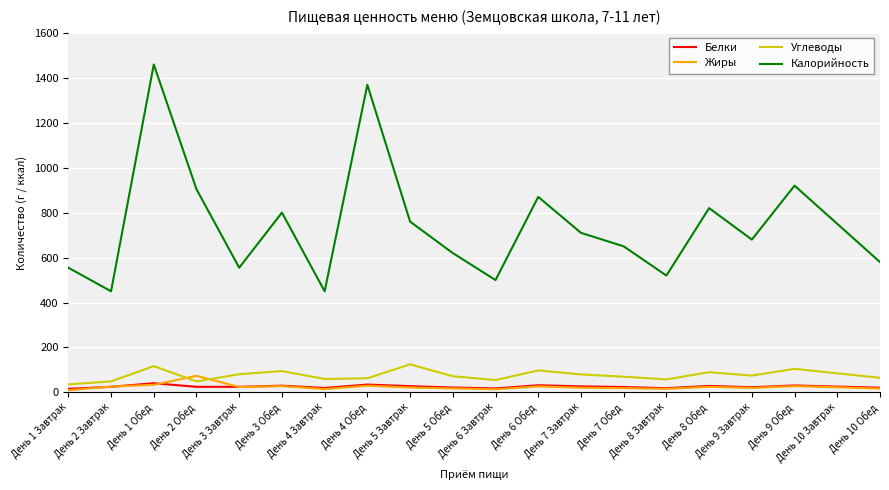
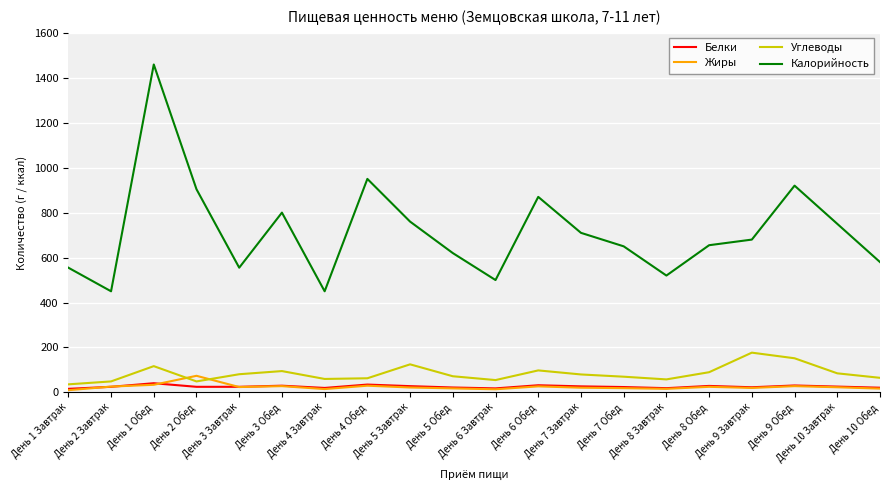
  {
    "Белки": {
      "День 2 Обед": 30
    },
    "Жиры": {
      "День 2 Обед": 70
    },
    "Углеводы": {
      "День 1 Завтрак": 40,
      "День 2 Завтрак": 50,
      "День 1 Обед": 120,
      "День 2 Обед": 50,
      "День 3 Завтрак": 80,
      "День 3 Обед": 100,
      "День 4 Завтрак": 60,
      "День 4 Обед": 60,
      "День 5 Завтрак": 130,
      "День 5 Обед": 70,
      "День 6 Завтрак": 60,
      "День 6 Обед": 100,
      "День 7 Завтрак": 80,
      "День 7 Обед": 70,
      "День 8 Завтрак": 60,
      "День 8 Обед": 90,
-     "День 9 Завтрак": 80,
-     "День 9 Обед": 110,
+     "День 9 Завтрак": 180,
+     "День 9 Обед": 150,
      "День 10 Завтрак": 90,
      "День 10 Обед": 70
    },
    "Калорийность": {
      "День 1 Завтрак": 560,
      "День 2 Завтрак": 450,
      "День 1 Обед": 1460,
      "День 2 Обед": 900,
      "День 3 Завтрак": 560,
      "День 3 Обед": 800,
      "День 4 Завтрак": 450,
-     "День 4 Обед": 1370,
+     "День 4 Обед": 950,
      "День 5 Завтрак": 760,
      "День 5 Обед": 620,
      "День 6 Завтрак": 500,
      "День 6 Обед": 870,
      "День 7 Завтрак": 710,
      "День 7 Обед": 650,
      "День 8 Завтрак": 520,
-     "День 8 Обед": 820,
+     "День 8 Обед": 660,
      "День 9 Завтрак": 680,
      "День 9 Обед": 920,
      "День 10 Завтрак": 750,
      "День 10 Обед": 580
    }
  }
